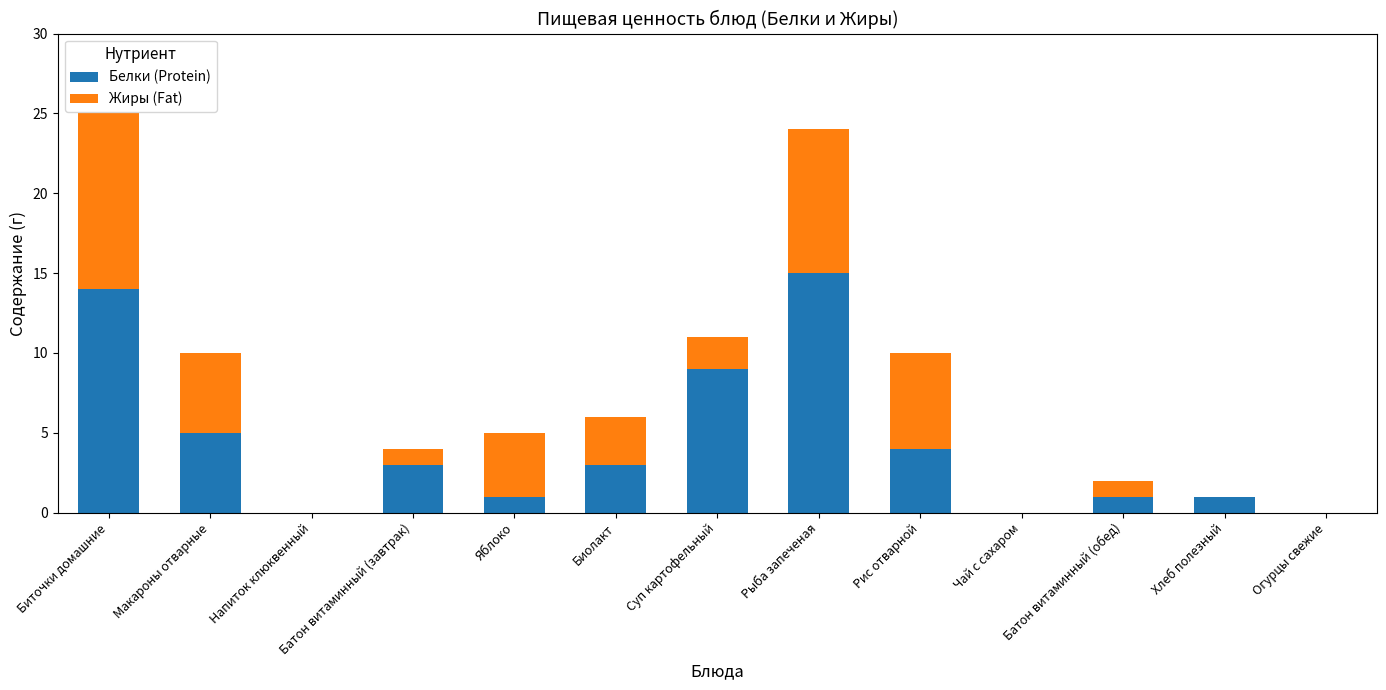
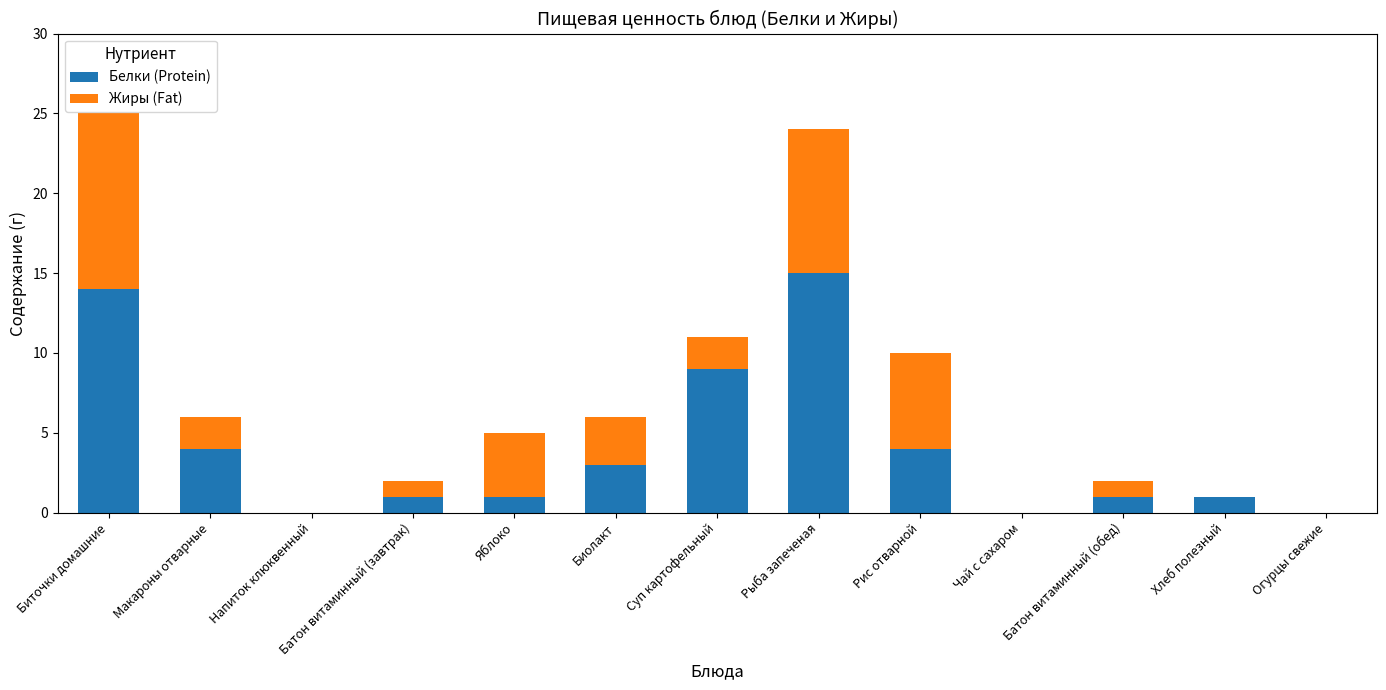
  {
    "Белки (Protein)": {
      "Биточки домашние": 14,
-     "Макароны отварные": 5,
+     "Макароны отварные": 4,
      "Напиток клюквенный": 0,
-     "Батон витаминный (завтрак)": 3,
+     "Батон витаминный (завтрак)": 1,
      "Яблоко": 1,
      "Биолакт": 3,
      "Суп картофельный": 9,
      "Рыба запеченая": 15,
      "Рис отварной": 4,
      "Чай с сахаром": 0,
      "Батон витаминный (обед)": 1,
      "Хлеб полезный": 1,
      "Огурцы свежие": 0
    },
    "Жиры (Fat)": {
      "Биточки домашние": 11,
-     "Макароны отварные": 5,
+     "Макароны отварные": 2,
      "Напиток клюквенный": 0,
      "Батон витаминный (завтрак)": 1,
      "Яблоко": 4,
      "Биолакт": 3,
      "Суп картофельный": 2,
      "Рыба запеченая": 9,
      "Рис отварной": 6,
      "Чай с сахаром": 0,
      "Батон витаминный (обед)": 1,
      "Хлеб полезный": 0,
      "Огурцы свежие": 0
    }
  }
